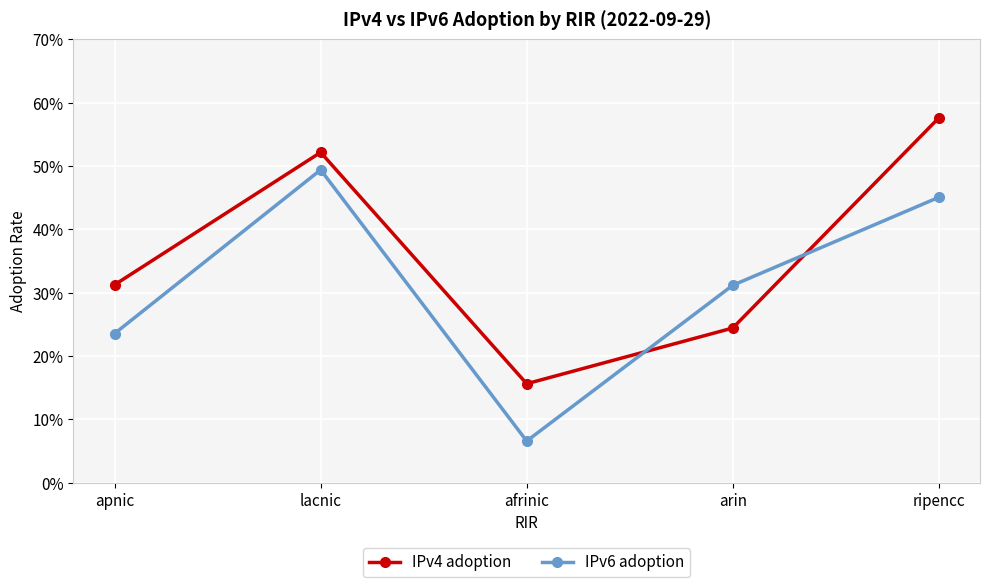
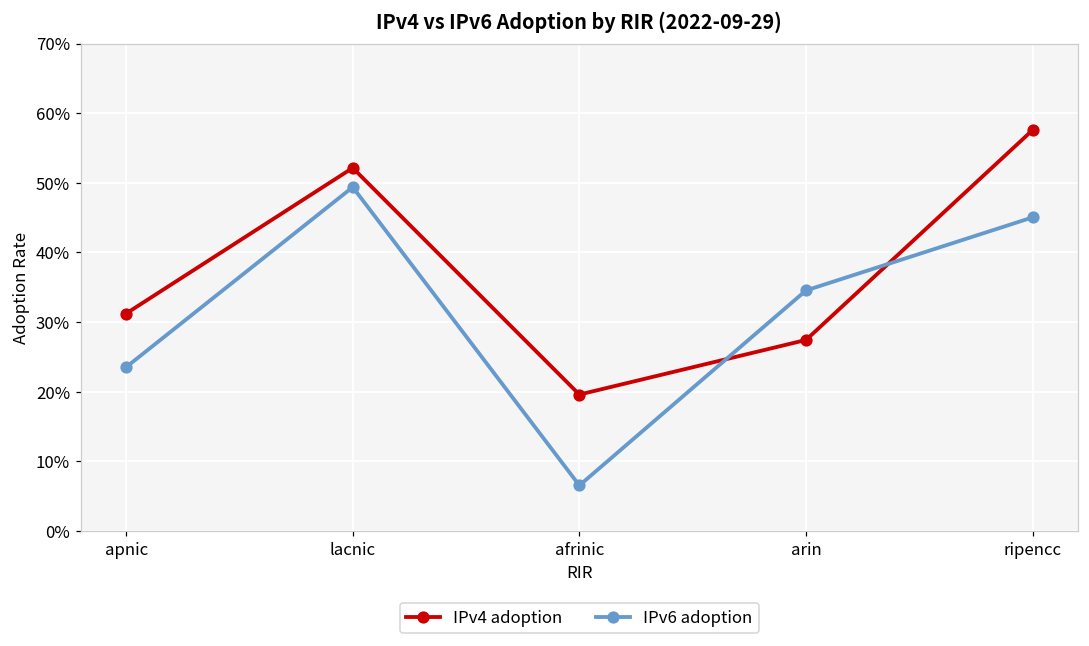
  {
    "IPv4 adoption": {
      "apnic": "31%",
      "lacnic": "52%",
-     "afrinic": "16%",
-     "arin": "24%",
+     "afrinic": "20%",
+     "arin": "27%",
      "ripencc": "58%"
    },
    "IPv6 adoption": {
      "apnic": "24%",
      "lacnic": "49%",
      "afrinic": "7%",
-     "arin": "31%",
+     "arin": "35%",
      "ripencc": "45%"
    }
  }
